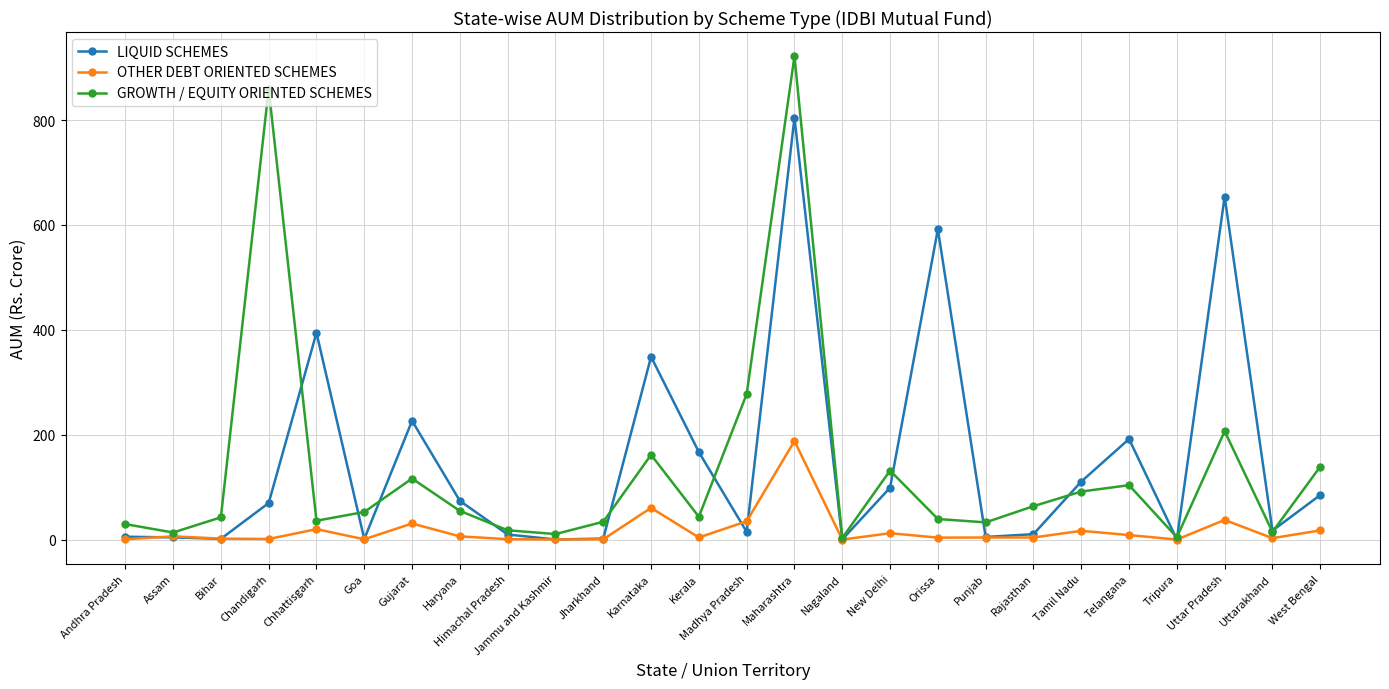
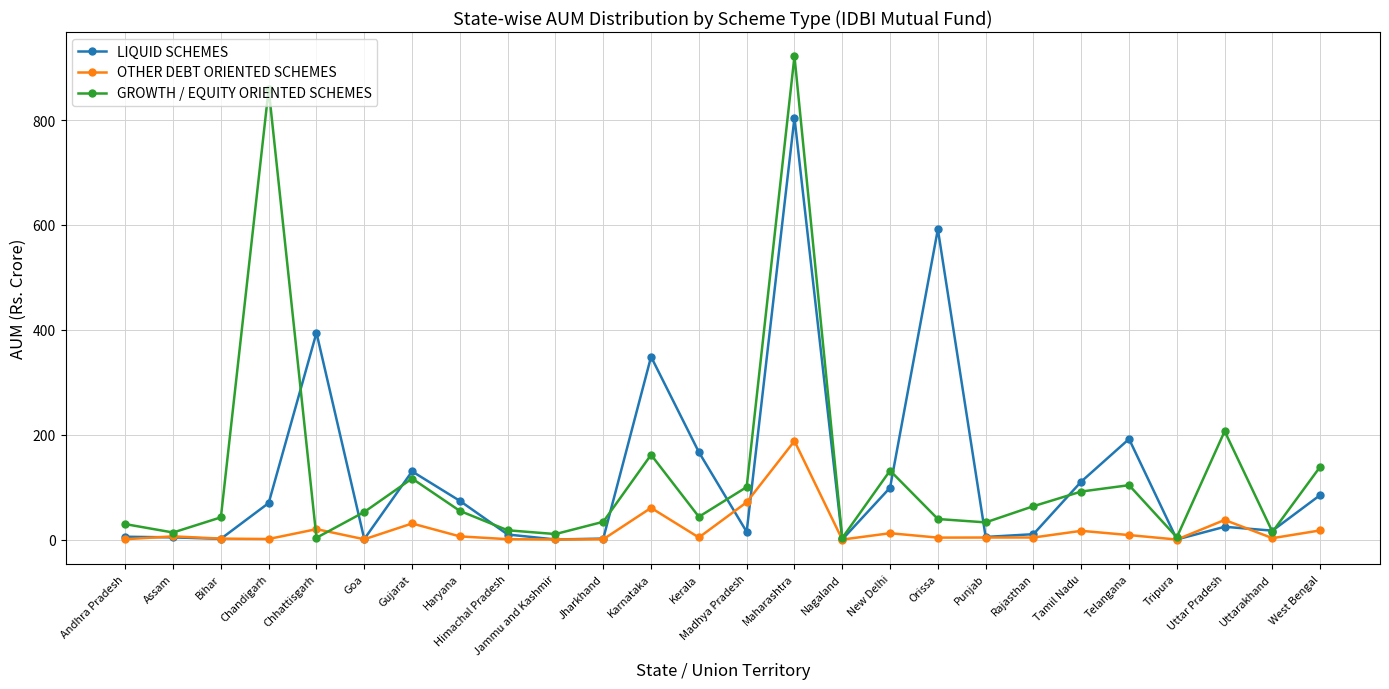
  {
    "LIQUID SCHEMES": {
      "Chandigarh": 70,
      "Chhattisgarh": 390,
-     "Gujarat": 230,
+     "Gujarat": 130,
      "Haryana": 70,
      "Himachal Pradesh": 10,
      "Karnataka": 350,
      "Kerala": 170,
      "Madhya Pradesh": 10,
      "Maharashtra": 800,
      "New Delhi": 100,
      "Orissa": 590,
      "Rajasthan": 10,
      "Tamil Nadu": 110,
      "Telangana": 190,
-     "Uttar Pradesh": 650,
+     "Uttar Pradesh": 20,
      "West Bengal": 80
    },
    "OTHER DEBT ORIENTED SCHEMES": {
      "Chandigarh": 0,
      "Chhattisgarh": 20,
      "Gujarat": 30,
      "Haryana": 10,
      "Himachal Pradesh": 0,
      "Karnataka": 60,
      "Kerala": 0,
-     "Madhya Pradesh": 30,
+     "Madhya Pradesh": 70,
      "Maharashtra": 190,
      "New Delhi": 10,
      "Orissa": 0,
      "Rajasthan": 0,
      "Tamil Nadu": 20,
      "Telangana": 10,
      "Uttar Pradesh": 40,
      "Uttarakhand": 0,
      "West Bengal": 20
    },
    "GROWTH / EQUITY ORIENTED SCHEMES": {
      "Andhra Pradesh": 30,
      "Assam": 10,
      "Bihar": 40,
-     "Chhattisgarh": 40,
+     "Chhattisgarh": 0,
      "Goa": 50,
      "Gujarat": 120,
      "Haryana": 50,
      "Himachal Pradesh": 20,
      "Jammu and Kashmir": 10,
      "Jharkhand": 30,
      "Karnataka": 160,
      "Kerala": 40,
-     "Madhya Pradesh": 280,
+     "Madhya Pradesh": 100,
      "Maharashtra": 920,
      "New Delhi": 130,
      "Orissa": 40,
      "Punjab": 30,
      "Rajasthan": 60,
      "Tamil Nadu": 90,
      "Telangana": 100,
      "Uttar Pradesh": 210,
      "West Bengal": 140
    }
  }
